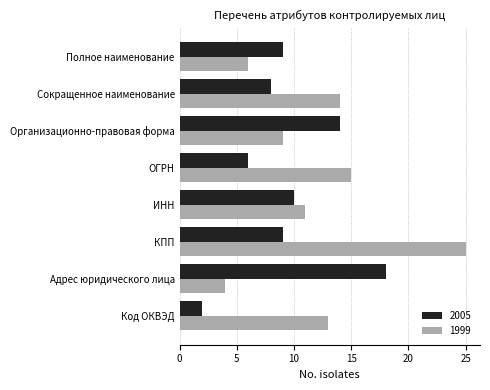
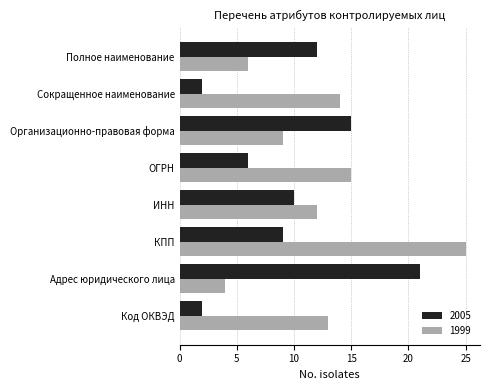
  {
    "2005": {
-     "Полное наименование": 9,
-     "Сокращенное наименование": 8,
-     "Организационно-правовая форма": 14,
+     "Полное наименование": 12,
+     "Сокращенное наименование": 2,
+     "Организационно-правовая форма": 15,
      "ОГРН": 6,
      "ИНН": 10,
      "КПП": 9,
-     "Адрес юридического лица": 18,
+     "Адрес юридического лица": 21,
      "Код ОКВЭД": 2
    },
    "1999": {
      "Полное наименование": 6,
      "Сокращенное наименование": 14,
      "Организационно-правовая форма": 9,
      "ОГРН": 15,
-     "ИНН": 11,
+     "ИНН": 12,
      "КПП": 25,
      "Адрес юридического лица": 4,
      "Код ОКВЭД": 13
    }
  }
